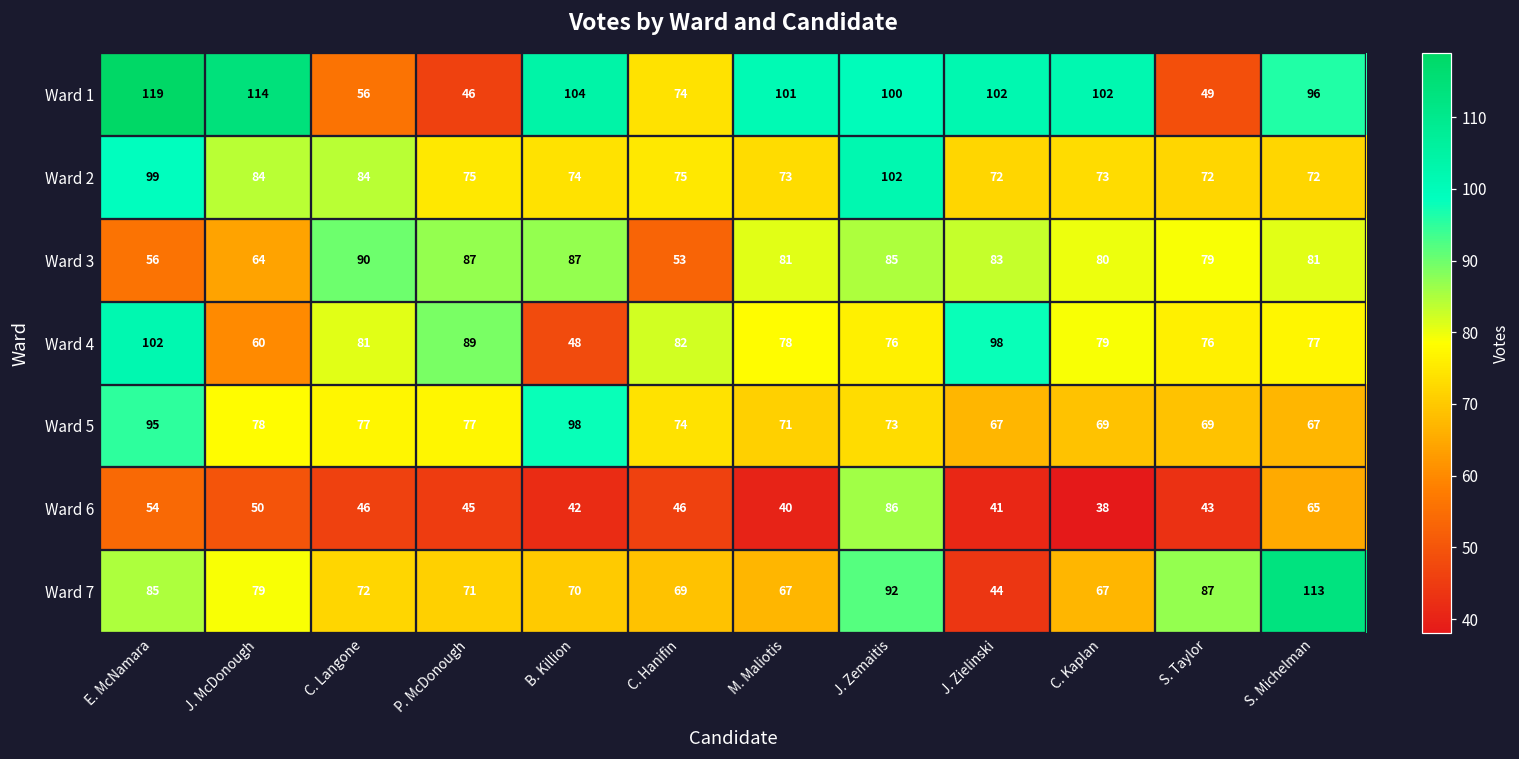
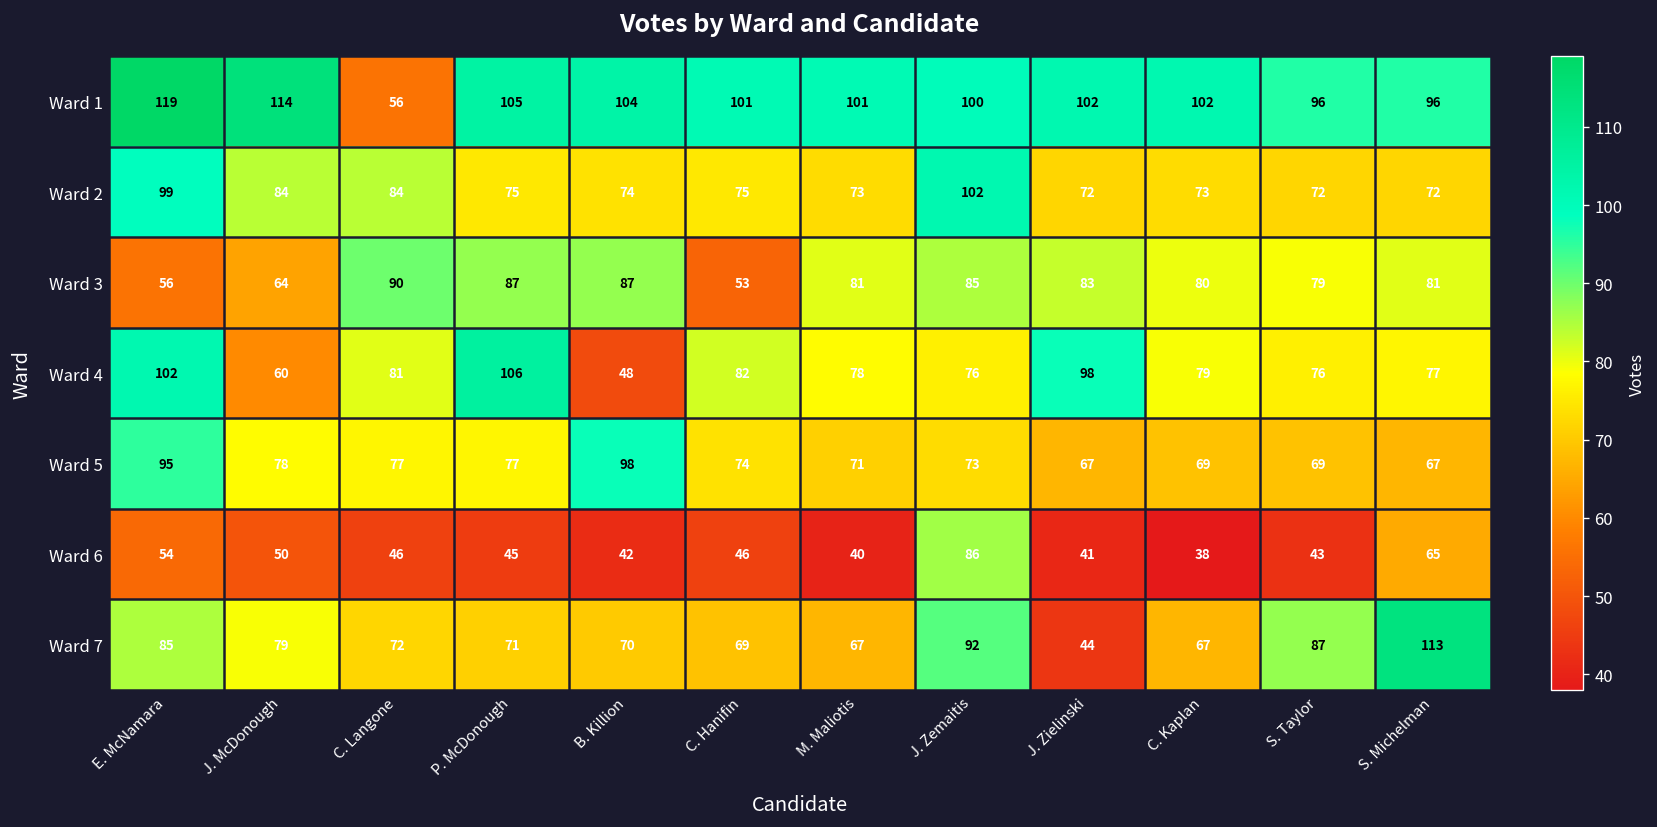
  {
    "Ward 1": {
      "E. McNamara": 119,
      "J. McDonough": 114,
      "C. Langone": 56,
-     "P. McDonough": 46,
+     "P. McDonough": 105,
      "B. Killion": 104,
-     "C. Hanifin": 74,
+     "C. Hanifin": 101,
      "M. Maliotis": 101,
      "J. Zemaitis": 100,
      "J. Zielinski": 102,
      "C. Kaplan": 102,
-     "S. Taylor": 49,
+     "S. Taylor": 96,
      "S. Michelman": 96
    },
    "Ward 2": {
      "E. McNamara": 99,
      "J. McDonough": 84,
      "C. Langone": 84,
      "P. McDonough": 75,
      "B. Killion": 74,
      "C. Hanifin": 75,
      "M. Maliotis": 73,
      "J. Zemaitis": 102,
      "J. Zielinski": 72,
      "C. Kaplan": 73,
      "S. Taylor": 72,
      "S. Michelman": 72
    },
    "Ward 3": {
      "E. McNamara": 56,
      "J. McDonough": 64,
      "C. Langone": 90,
      "P. McDonough": 87,
      "B. Killion": 87,
      "C. Hanifin": 53,
      "M. Maliotis": 81,
      "J. Zemaitis": 85,
      "J. Zielinski": 83,
      "C. Kaplan": 80,
      "S. Taylor": 79,
      "S. Michelman": 81
    },
    "Ward 4": {
      "E. McNamara": 102,
      "J. McDonough": 60,
      "C. Langone": 81,
-     "P. McDonough": 89,
+     "P. McDonough": 106,
      "B. Killion": 48,
      "C. Hanifin": 82,
      "M. Maliotis": 78,
      "J. Zemaitis": 76,
      "J. Zielinski": 98,
      "C. Kaplan": 79,
      "S. Taylor": 76,
      "S. Michelman": 77
    },
    "Ward 5": {
      "E. McNamara": 95,
      "J. McDonough": 78,
      "C. Langone": 77,
      "P. McDonough": 77,
      "B. Killion": 98,
      "C. Hanifin": 74,
      "M. Maliotis": 71,
      "J. Zemaitis": 73,
      "J. Zielinski": 67,
      "C. Kaplan": 69,
      "S. Taylor": 69,
      "S. Michelman": 67
    },
    "Ward 6": {
      "E. McNamara": 54,
      "J. McDonough": 50,
      "C. Langone": 46,
      "P. McDonough": 45,
      "B. Killion": 42,
      "C. Hanifin": 46,
      "M. Maliotis": 40,
      "J. Zemaitis": 86,
      "J. Zielinski": 41,
      "C. Kaplan": 38,
      "S. Taylor": 43,
      "S. Michelman": 65
    },
    "Ward 7": {
      "E. McNamara": 85,
      "J. McDonough": 79,
      "C. Langone": 72,
      "P. McDonough": 71,
      "B. Killion": 70,
      "C. Hanifin": 69,
      "M. Maliotis": 67,
      "J. Zemaitis": 92,
      "J. Zielinski": 44,
      "C. Kaplan": 67,
      "S. Taylor": 87,
      "S. Michelman": 113
    }
  }
